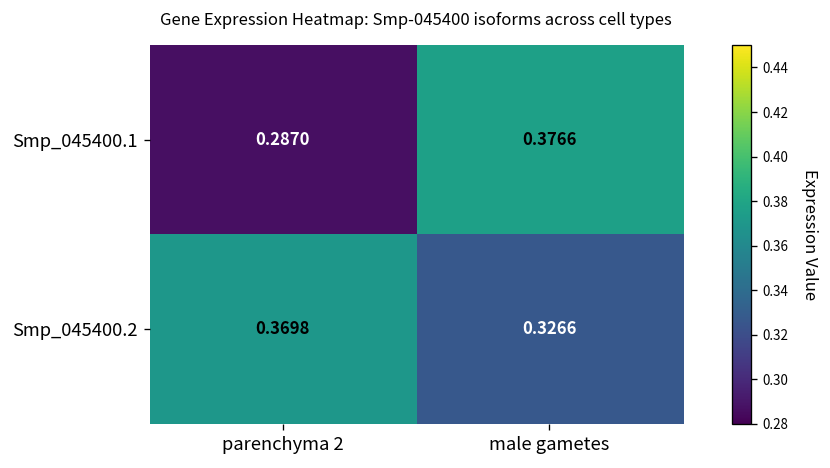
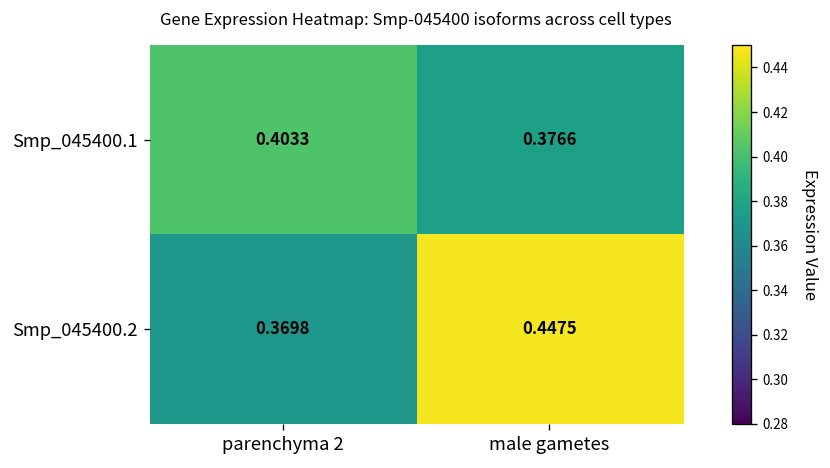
  {
    "Smp_045400.1": {
-     "parenchyma 2": 0.2870,
+     "parenchyma 2": 0.4033,
      "male gametes": 0.3766
    },
    "Smp_045400.2": {
      "parenchyma 2": 0.3698,
-     "male gametes": 0.3266
+     "male gametes": 0.4475
    }
  }
